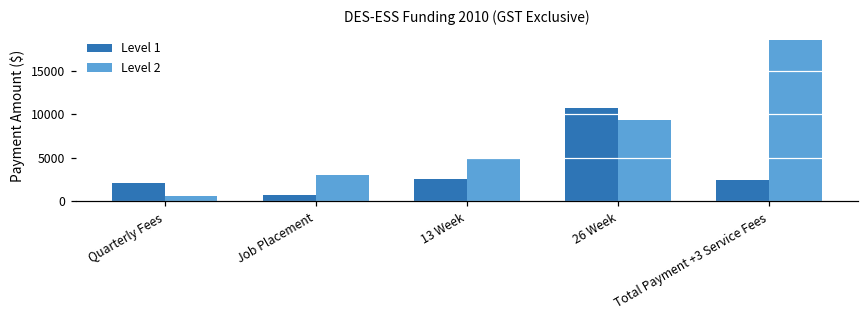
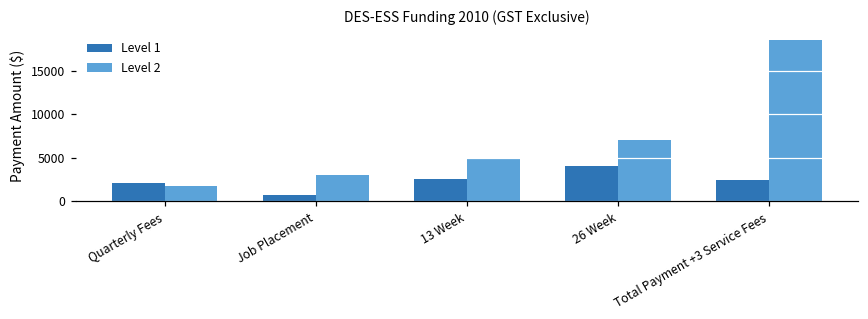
  {
    "Level 1": {
      "Quarterly Fees": 2000,
      "Job Placement": 1000,
      "13 Week": 3000,
-     "26 Week": 11000,
+     "26 Week": 4000,
      "Total Payment +3 Service Fees": 2000
    },
    "Level 2": {
-     "Quarterly Fees": 1000,
+     "Quarterly Fees": 2000,
      "Job Placement": 3000,
      "13 Week": 5000,
-     "26 Week": 9000,
+     "26 Week": 7000,
      "Total Payment +3 Service Fees": 19000
    }
  }
